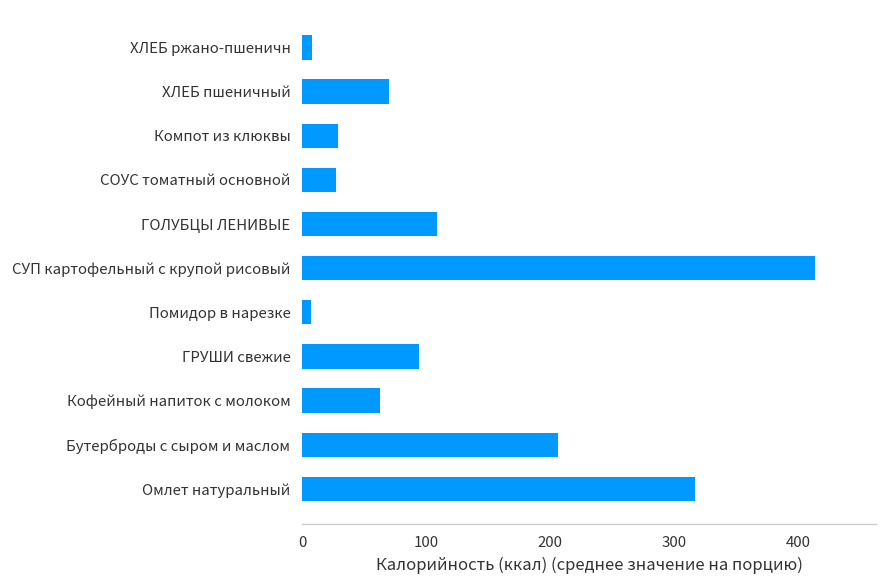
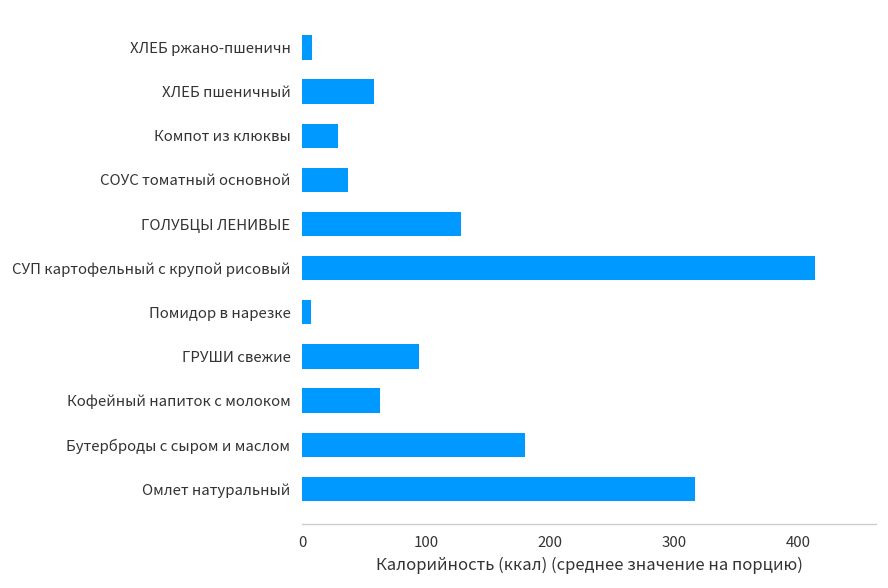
  {
    "ХЛЕБ ржано-пшеничн": 8,
-   "ХЛЕБ пшеничный": 70,
+   "ХЛЕБ пшеничный": 58,
    "Компот из клюквы": 29,
-   "СОУС томатный основной": 28,
-   "ГОЛУБЦЫ ЛЕНИВЫЕ": 109,
+   "СОУС томатный основной": 37,
+   "ГОЛУБЦЫ ЛЕНИВЫЕ": 128,
    "СУП картофельный с крупой рисовый": 413,
    "Помидор в нарезке": 7,
    "ГРУШИ свежие": 94,
    "Кофейный напиток с молоком": 63,
-   "Бутерброды с сыром и маслом": 206,
+   "Бутерброды с сыром и маслом": 180,
    "Омлет натуральный": 316
  }
